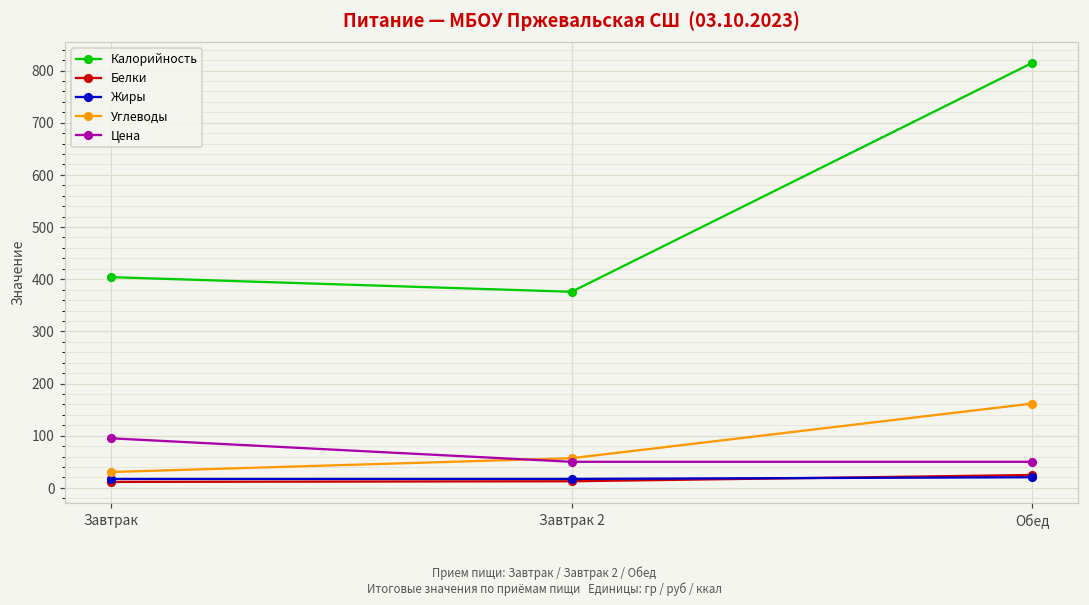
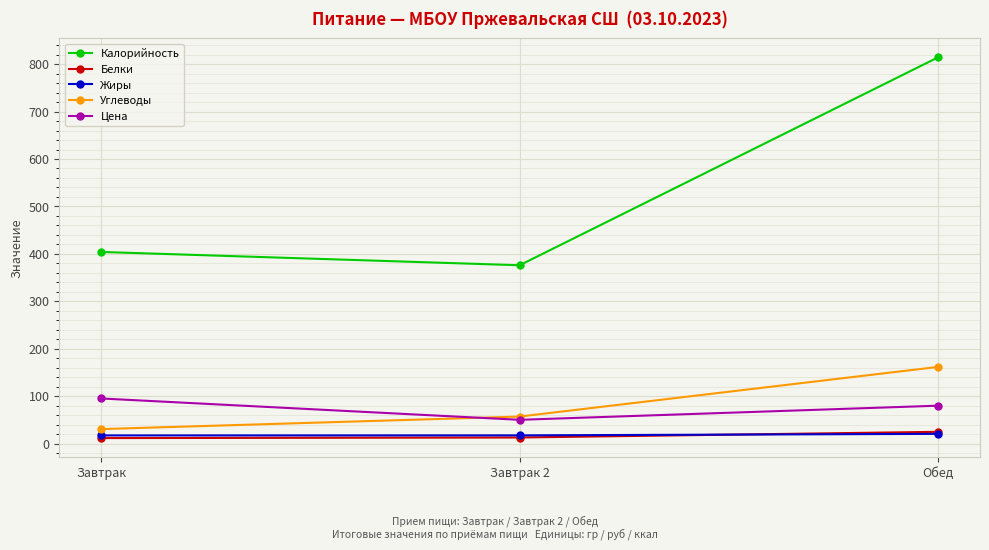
  {
    "Калорийность": {
      "Завтрак": 400,
      "Завтрак 2": 380,
      "Обед": 810
    },
    "Белки": {
      "Завтрак": 10
    },
    "Жиры": {
      "Завтрак": 20
    },
    "Углеводы": {
      "Завтрак": 30,
      "Завтрак 2": 60,
      "Обед": 160
    },
    "Цена": {
      "Завтрак": 100,
      "Завтрак 2": 50,
-     "Обед": 50
+     "Обед": 80
    }
  }
